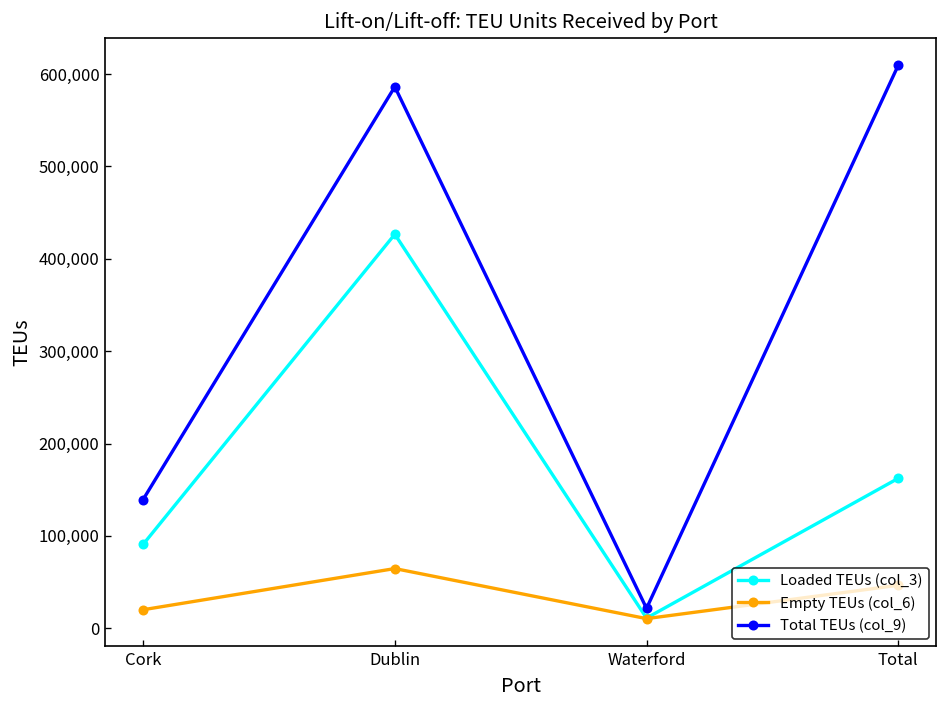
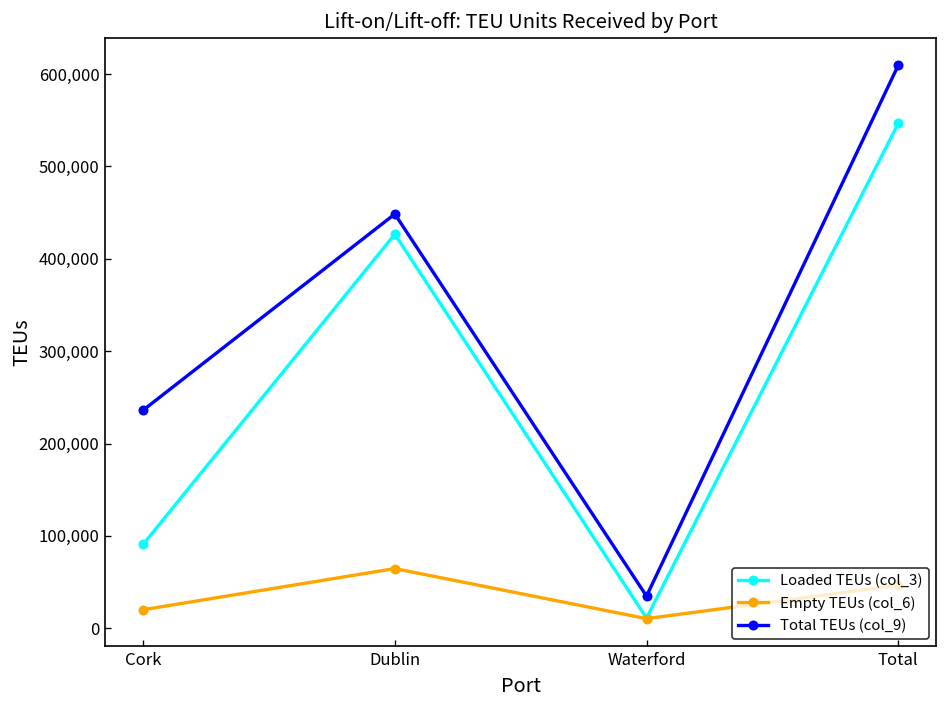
  {
    "Loaded TEUs (col_3)": {
      "Cork": "90,000",
      "Dublin": "430,000",
-     "Total": "160,000"
+     "Total": "550,000"
    },
    "Empty TEUs (col_6)": {
      "Cork": "20,000",
      "Dublin": "60,000"
    },
    "Total TEUs (col_9)": {
-     "Cork": "140,000",
-     "Dublin": "590,000",
-     "Waterford": "20,000",
+     "Cork": "240,000",
+     "Dublin": "450,000",
+     "Waterford": "30,000",
      "Total": "610,000"
    }
  }
